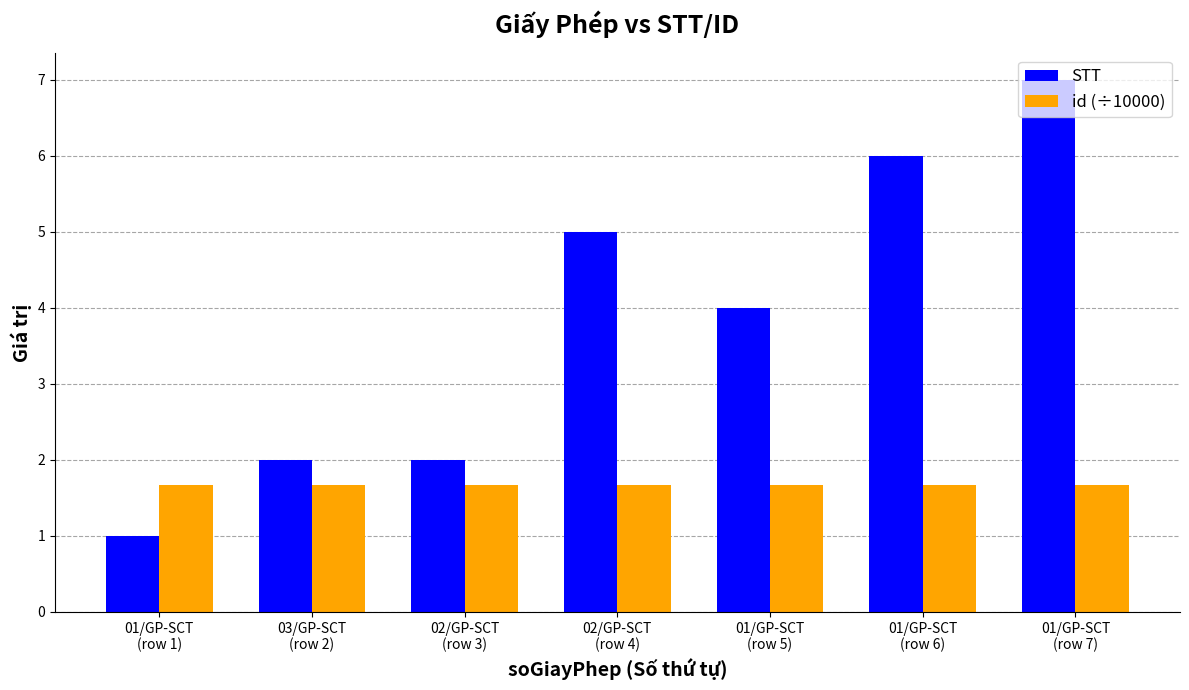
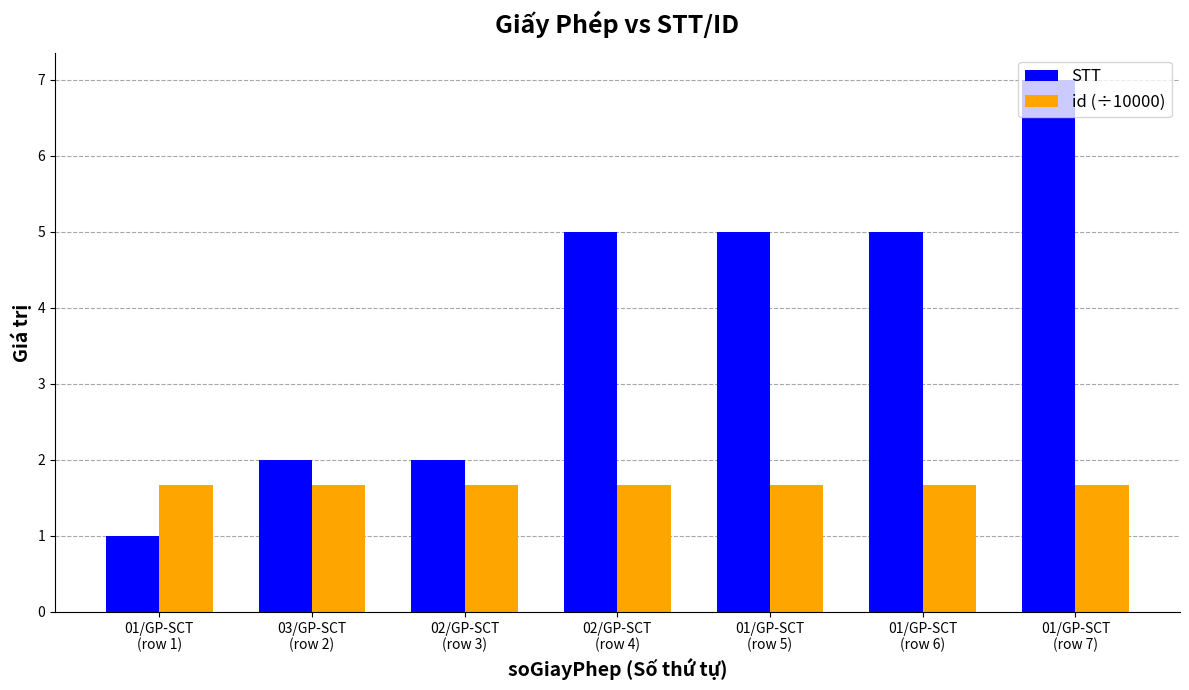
  {
    "STT": {
      "01/GP-SCT (row 1)": 1,
      "03/GP-SCT (row 2)": 2,
      "02/GP-SCT (row 3)": 2,
      "02/GP-SCT (row 4)": 5,
-     "01/GP-SCT (row 5)": 4,
-     "01/GP-SCT (row 6)": 6
+     "01/GP-SCT (row 5)": 5,
+     "01/GP-SCT (row 6)": 5
    },
    "id (÷10000)": {
      "01/GP-SCT (row 1)": 1.7,
      "03/GP-SCT (row 2)": 1.7,
      "02/GP-SCT (row 3)": 1.7,
      "02/GP-SCT (row 4)": 1.7,
      "01/GP-SCT (row 5)": 1.7,
      "01/GP-SCT (row 6)": 1.7,
      "01/GP-SCT (row 7)": 1.7
    }
  }
